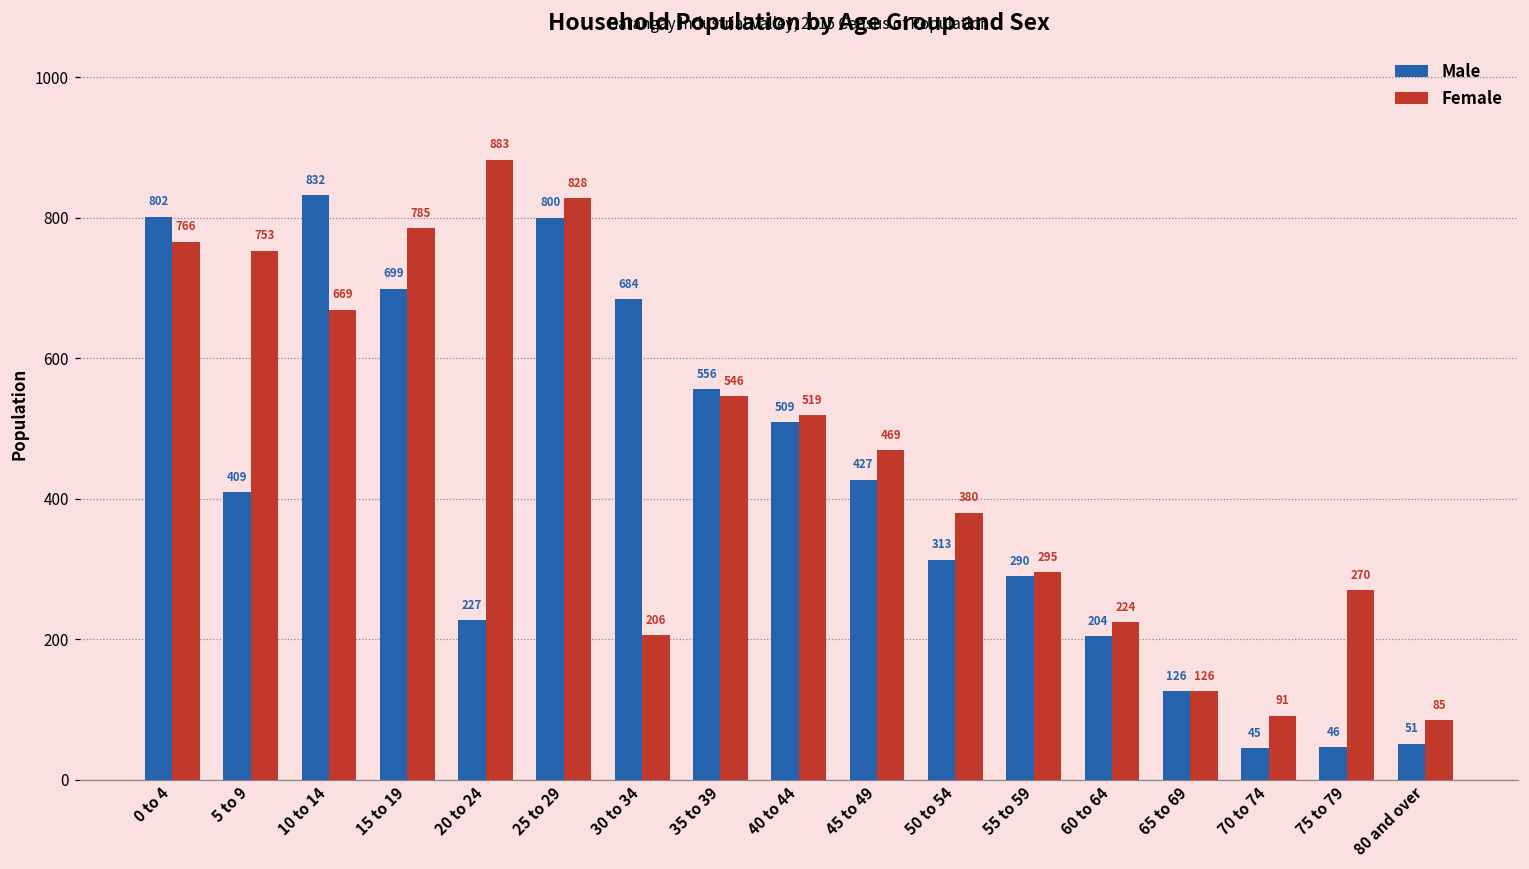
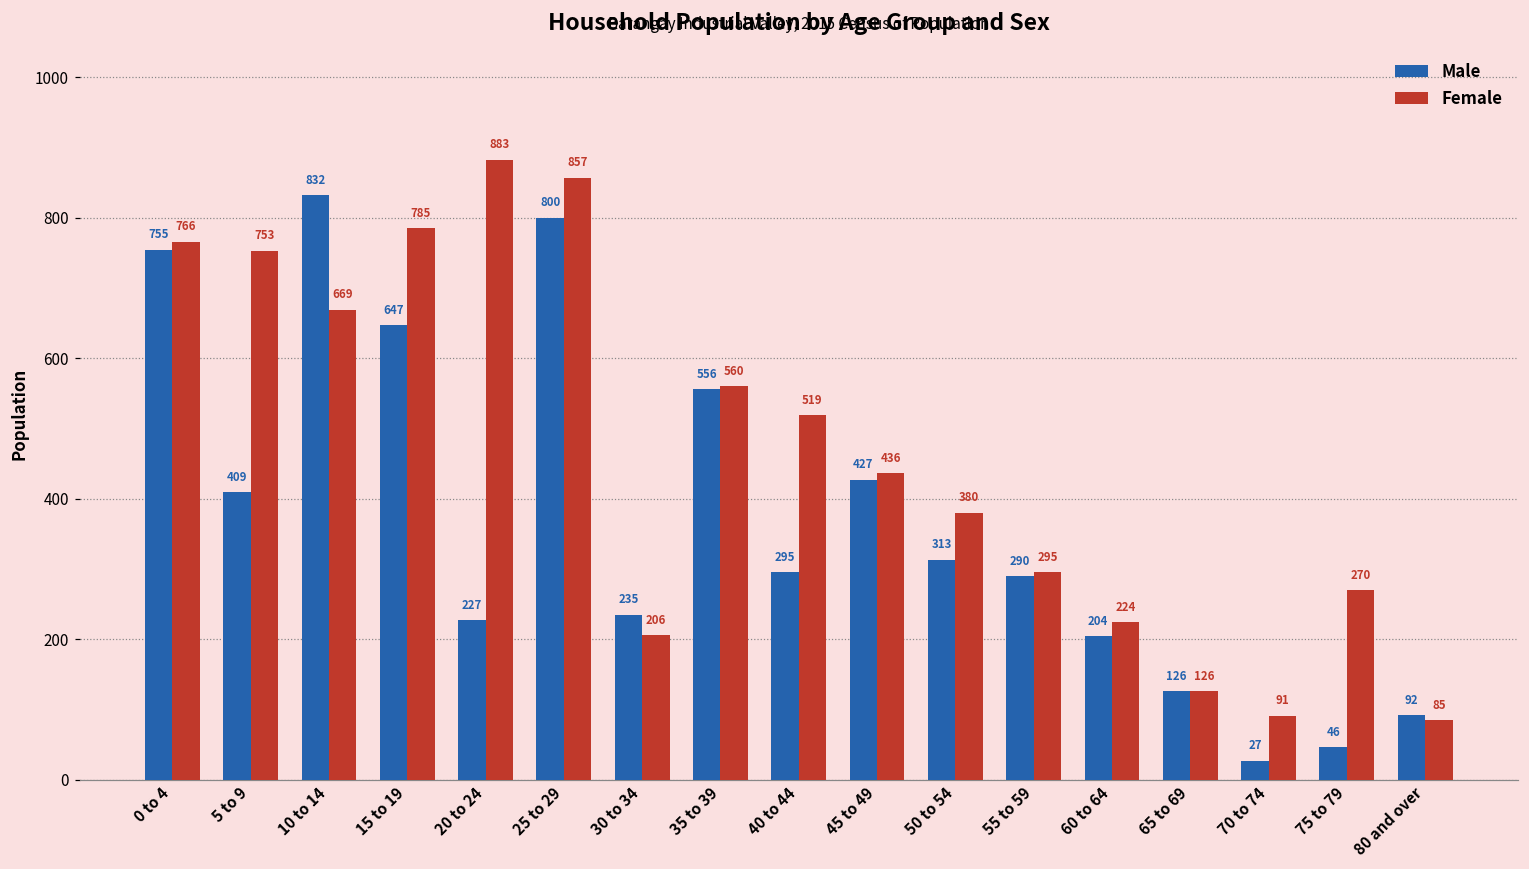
  {
    "Male": {
-     "0 to 4": 802,
+     "0 to 4": 755,
      "5 to 9": 409,
      "10 to 14": 832,
-     "15 to 19": 699,
+     "15 to 19": 647,
      "20 to 24": 227,
      "25 to 29": 800,
-     "30 to 34": 684,
+     "30 to 34": 235,
      "35 to 39": 556,
-     "40 to 44": 509,
+     "40 to 44": 295,
      "45 to 49": 427,
      "50 to 54": 313,
      "55 to 59": 290,
      "60 to 64": 204,
      "65 to 69": 126,
-     "70 to 74": 45,
+     "70 to 74": 27,
      "75 to 79": 46,
-     "80 and over": 51
+     "80 and over": 92
    },
    "Female": {
      "0 to 4": 766,
      "5 to 9": 753,
      "10 to 14": 669,
      "15 to 19": 785,
      "20 to 24": 883,
-     "25 to 29": 828,
+     "25 to 29": 857,
      "30 to 34": 206,
-     "35 to 39": 546,
+     "35 to 39": 560,
      "40 to 44": 519,
-     "45 to 49": 469,
+     "45 to 49": 436,
      "50 to 54": 380,
      "55 to 59": 295,
      "60 to 64": 224,
      "65 to 69": 126,
      "70 to 74": 91,
      "75 to 79": 270,
      "80 and over": 85
    }
  }
